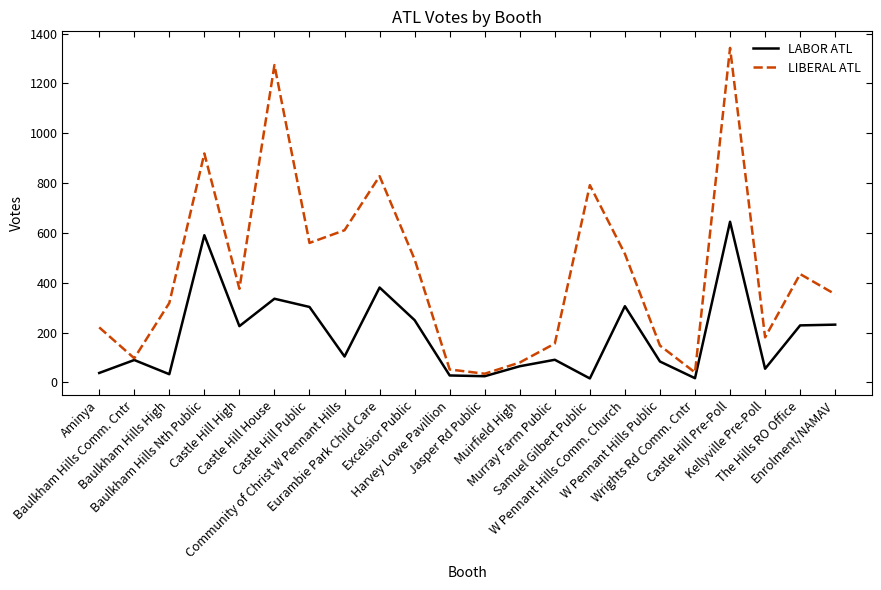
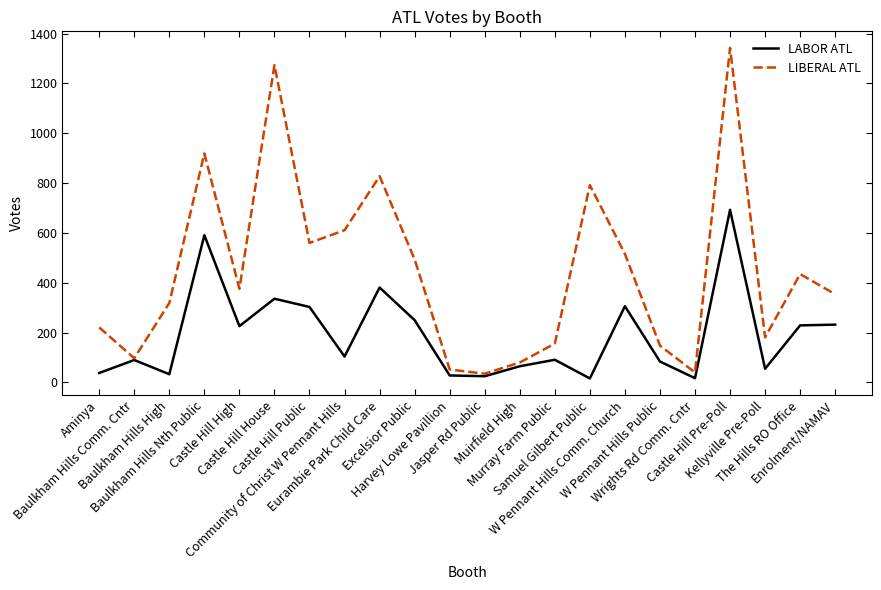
  {
    "LABOR ATL": {
      "Aminya": 40,
      "Baulkham Hills High": 30,
      "Baulkham Hills Nth Public": 590,
      "Castle Hill High": 230,
      "Castle Hill House": 340,
      "Castle Hill Public": 300,
      "Community of Christ W Pennant Hills": 100,
      "Eurambie Park Child Care": 380,
      "Excelsior Public": 250,
      "Harvey Lowe Pavillion": 30,
      "Muirfield High": 70,
      "Murray Farm Public": 90,
      "Samuel Gilbert Public": 20,
      "W Pennant Hills Comm. Church": 310,
      "W Pennant Hills Public": 80,
      "Wrights Rd Comm. Cntr": 20,
-     "Castle Hill Pre-Poll": 650,
+     "Castle Hill Pre-Poll": 690,
      "Kellyville Pre-Poll": 60,
      "The Hills RO Office": 230,
      "Enrolment/NAMAV": 230
    },
    "LIBERAL ATL": {
      "Aminya": 220,
      "Baulkham Hills High": 320,
      "Baulkham Hills Nth Public": 920,
      "Castle Hill High": 380,
      "Castle Hill House": 1270,
      "Castle Hill Public": 560,
      "Community of Christ W Pennant Hills": 610,
      "Eurambie Park Child Care": 830,
      "Excelsior Public": 490,
      "Harvey Lowe Pavillion": 50,
      "Muirfield High": 80,
      "Murray Farm Public": 160,
      "Samuel Gilbert Public": 790,
      "W Pennant Hills Comm. Church": 520,
      "W Pennant Hills Public": 150,
      "Wrights Rd Comm. Cntr": 40,
      "Castle Hill Pre-Poll": 1340,
      "Kellyville Pre-Poll": 180,
      "The Hills RO Office": 440,
      "Enrolment/NAMAV": 350
    }
  }
